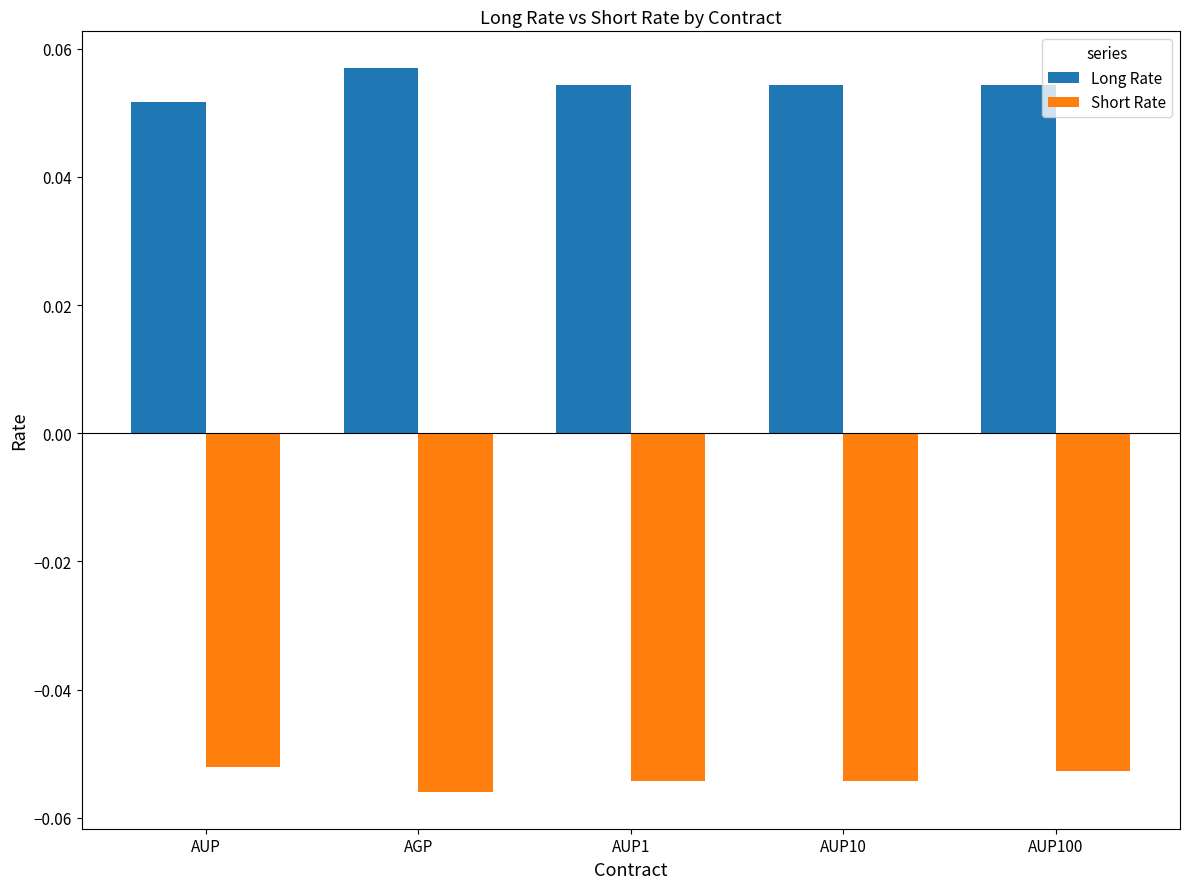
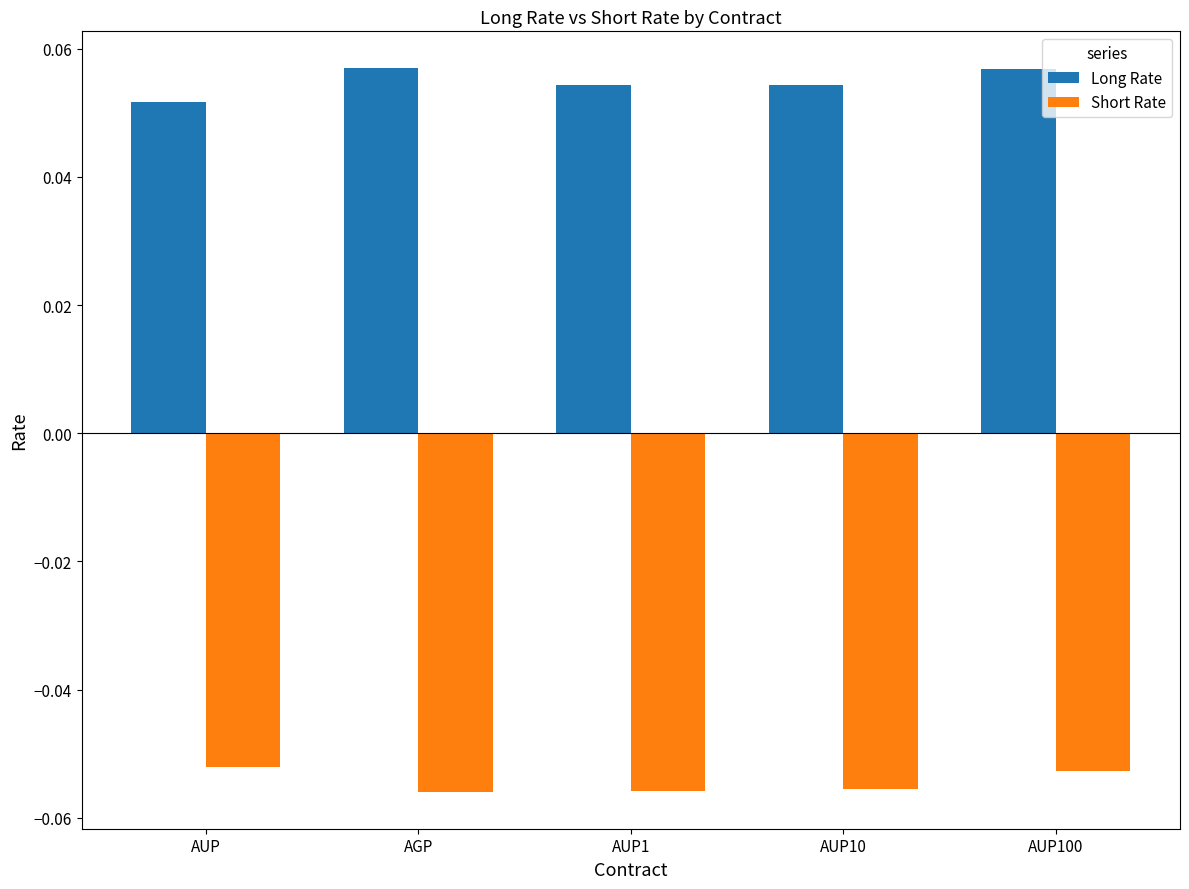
  {
    "Long Rate": {
      "AUP": 0.052,
      "AGP": 0.057,
      "AUP1": 0.054,
      "AUP10": 0.054,
-     "AUP100": 0.054
+     "AUP100": 0.057
    },
    "Short Rate": {
      "AUP": -0.052,
      "AGP": -0.056,
-     "AUP1": -0.054,
-     "AUP10": -0.054,
+     "AUP1": -0.056,
+     "AUP10": -0.056,
      "AUP100": -0.053
    }
  }
